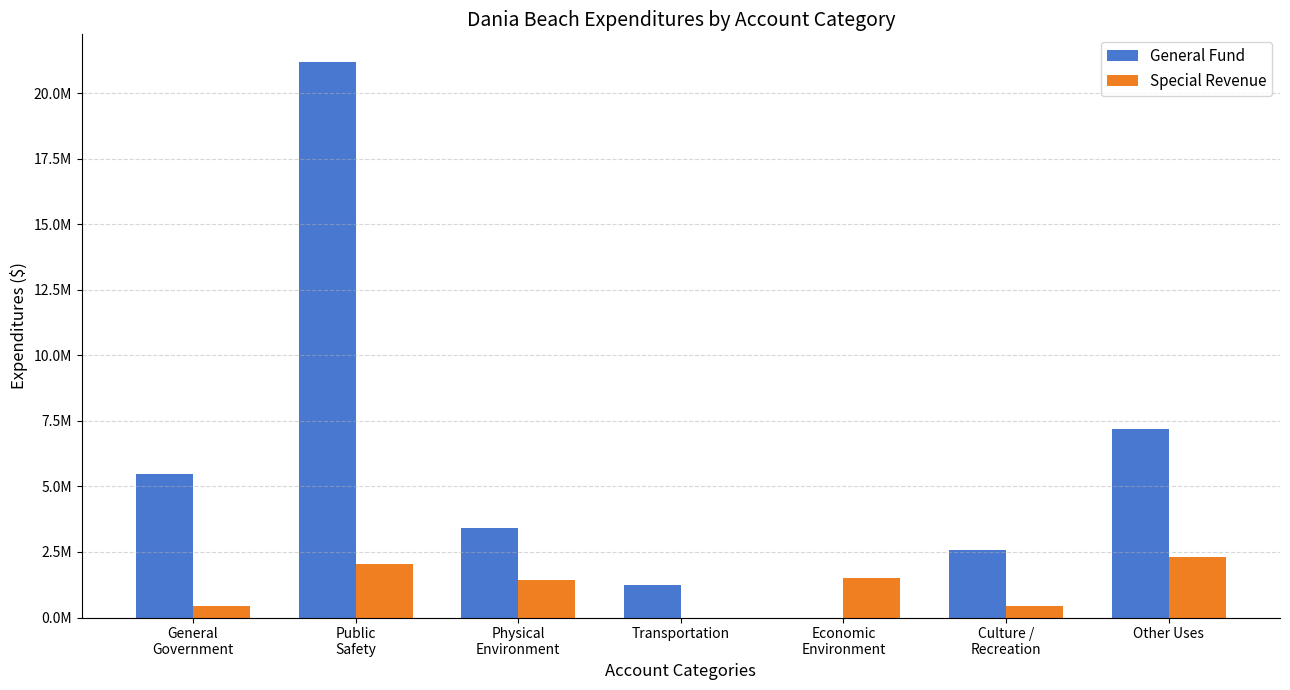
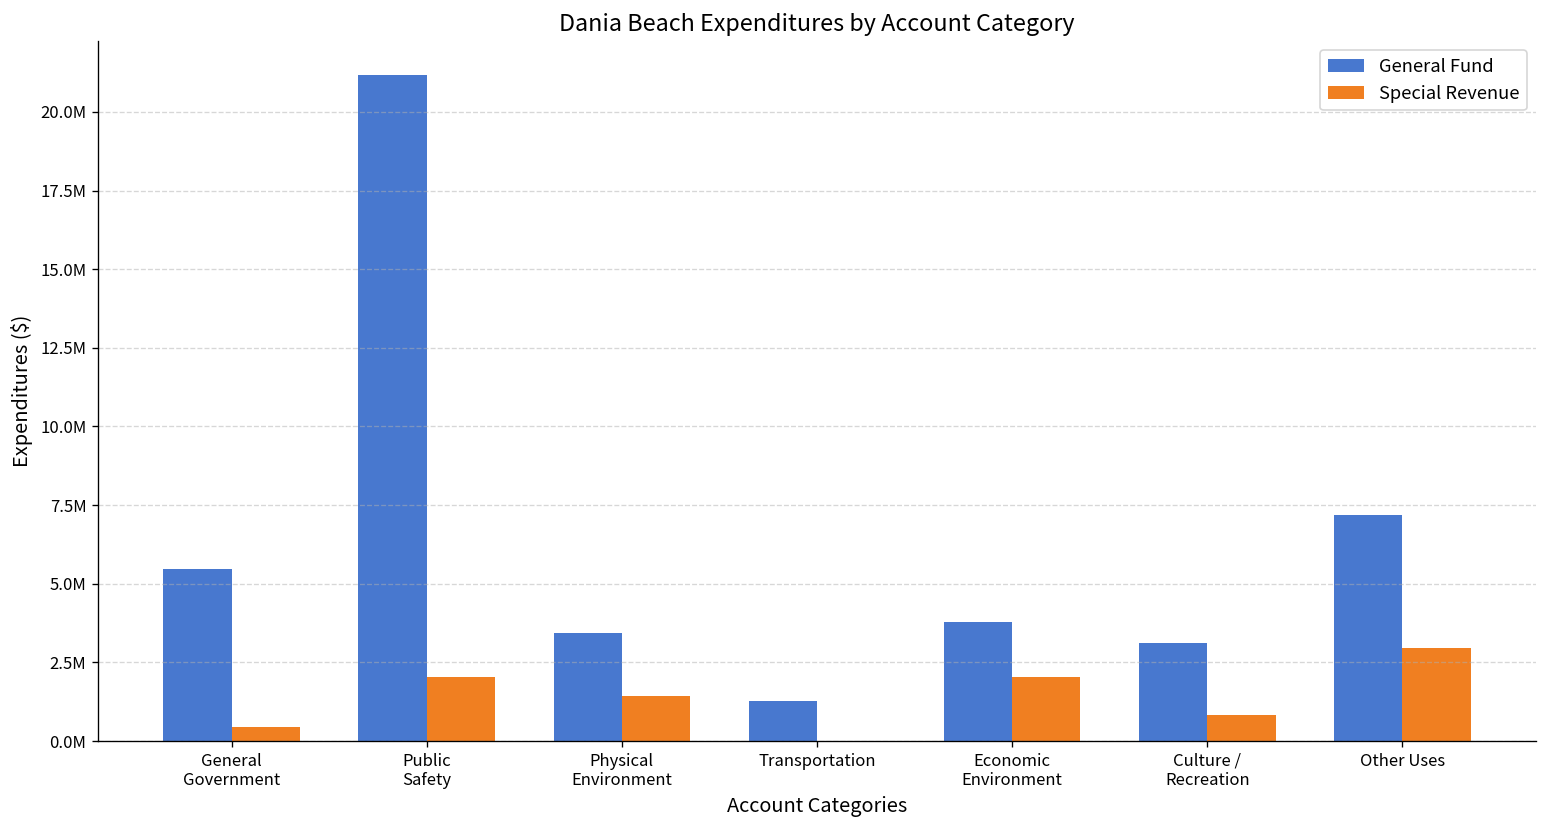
  {
    "General Fund": {
      "General Government": 5500000,
      "Public Safety": 21200000,
      "Physical Environment": 3400000,
      "Transportation": 1300000,
-     "Economic Environment": 0,
-     "Culture / Recreation": 2600000,
+     "Economic Environment": 3800000,
+     "Culture / Recreation": 3100000,
      "Other Uses": 7200000
    },
    "Special Revenue": {
      "General Government": 400000,
      "Public Safety": 2000000,
      "Physical Environment": 1400000,
      "Transportation": 0,
-     "Economic Environment": 1500000,
-     "Culture / Recreation": 400000,
-     "Other Uses": 2300000
+     "Economic Environment": 2000000,
+     "Culture / Recreation": 800000,
+     "Other Uses": 3000000
    }
  }
